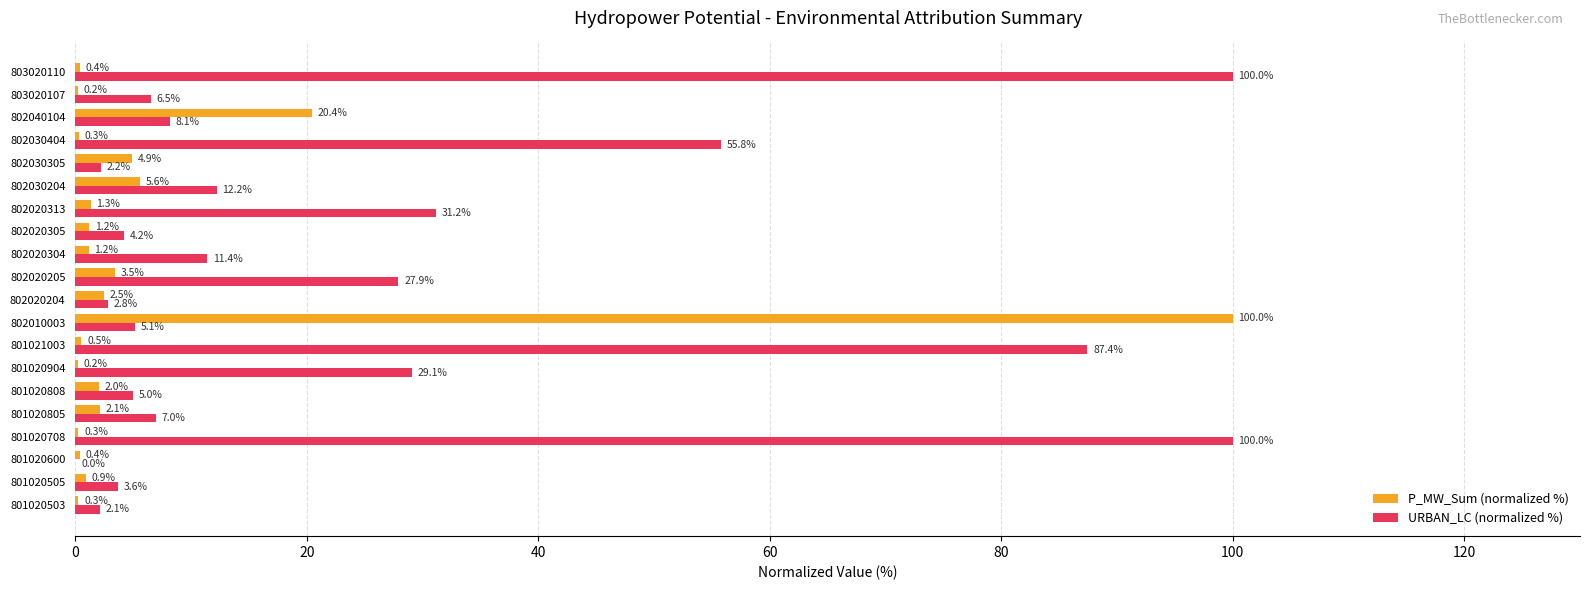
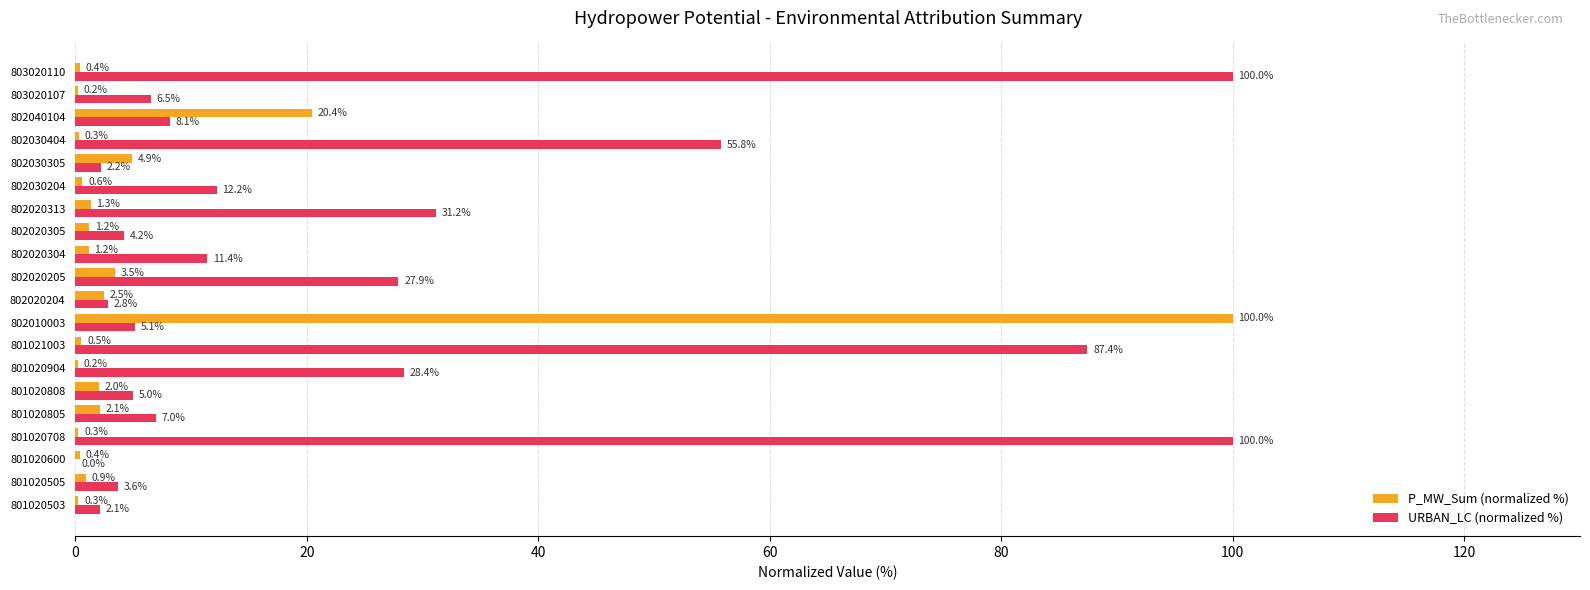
  {
    "P_MW_Sum (normalized %)": {
      "803020110": "0.4%",
      "803020107": "0.2%",
      "802040104": "20.4%",
      "802030404": "0.3%",
      "802030305": "4.9%",
-     "802030204": "5.6%",
+     "802030204": "0.6%",
      "802020313": "1.3%",
      "802020305": "1.2%",
      "802020304": "1.2%",
      "802020205": "3.5%",
      "802020204": "2.5%",
      "802010003": "100.0%",
      "801021003": "0.5%",
      "801020904": "0.2%",
      "801020808": "2.0%",
      "801020805": "2.1%",
      "801020708": "0.3%",
      "801020600": "0.4%",
      "801020505": "0.9%",
      "801020503": "0.3%"
    },
    "URBAN_LC (normalized %)": {
      "803020110": "100.0%",
      "803020107": "6.5%",
      "802040104": "8.1%",
      "802030404": "55.8%",
      "802030305": "2.2%",
      "802030204": "12.2%",
      "802020313": "31.2%",
      "802020305": "4.2%",
      "802020304": "11.4%",
      "802020205": "27.9%",
      "802020204": "2.8%",
      "802010003": "5.1%",
      "801021003": "87.4%",
-     "801020904": "29.1%",
+     "801020904": "28.4%",
      "801020808": "5.0%",
      "801020805": "7.0%",
      "801020708": "100.0%",
      "801020600": "0.0%",
      "801020505": "3.6%",
      "801020503": "2.1%"
    }
  }
